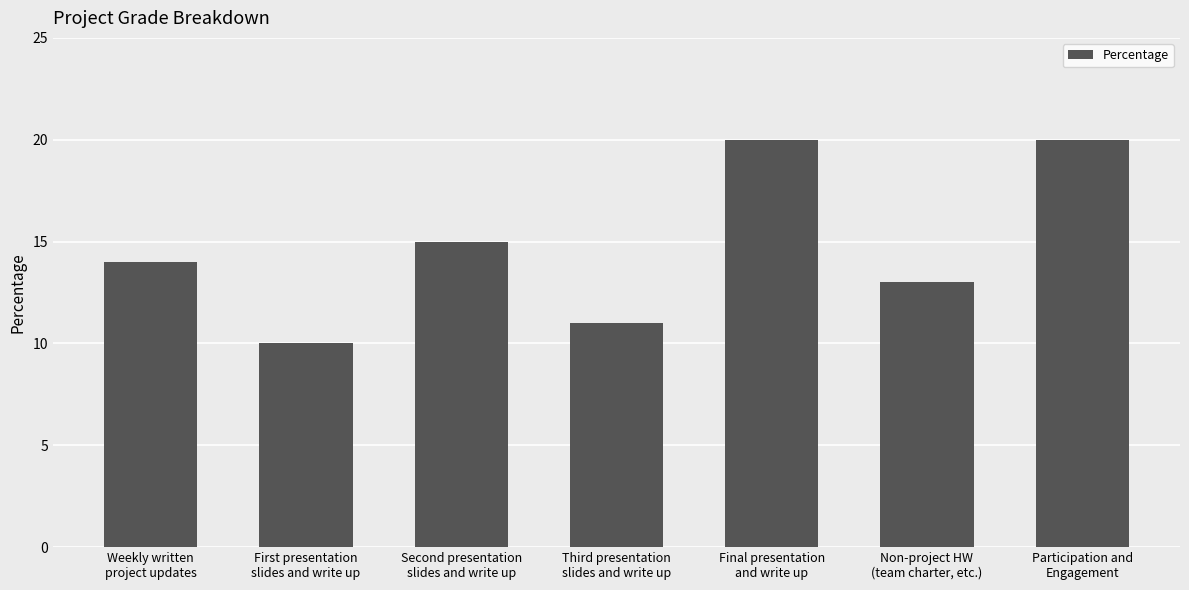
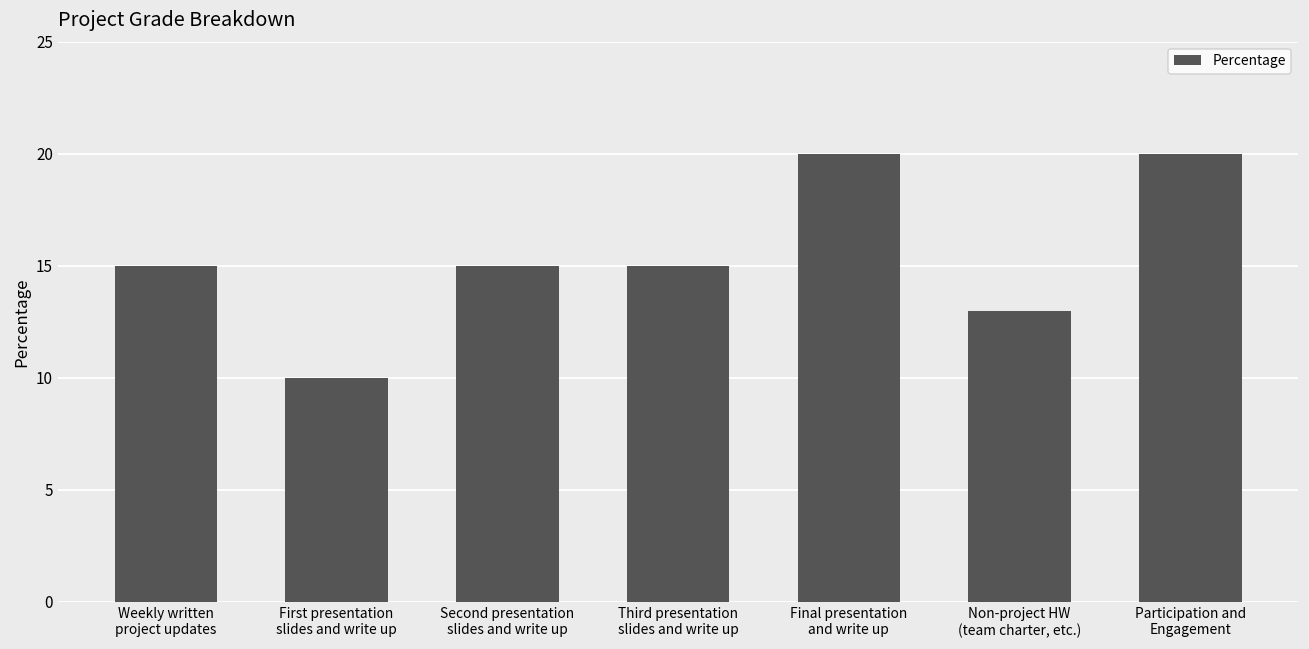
  {
-   "Weekly written project updates": 14,
+   "Weekly written project updates": 15,
    "First presentation slides and write up": 10,
    "Second presentation slides and write up": 15,
-   "Third presentation slides and write up": 11,
+   "Third presentation slides and write up": 15,
    "Final presentation and write up": 20,
    "Non-project HW (team charter, etc.)": 13,
    "Participation and Engagement": 20
  }
